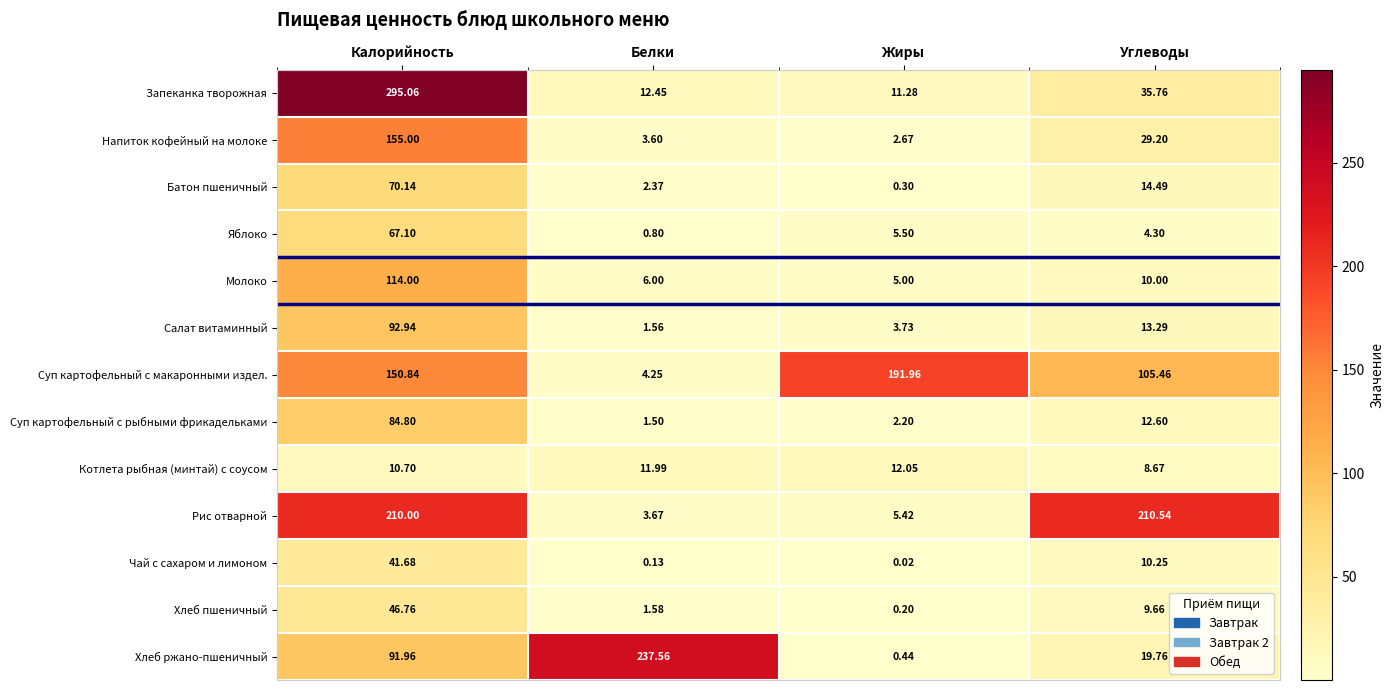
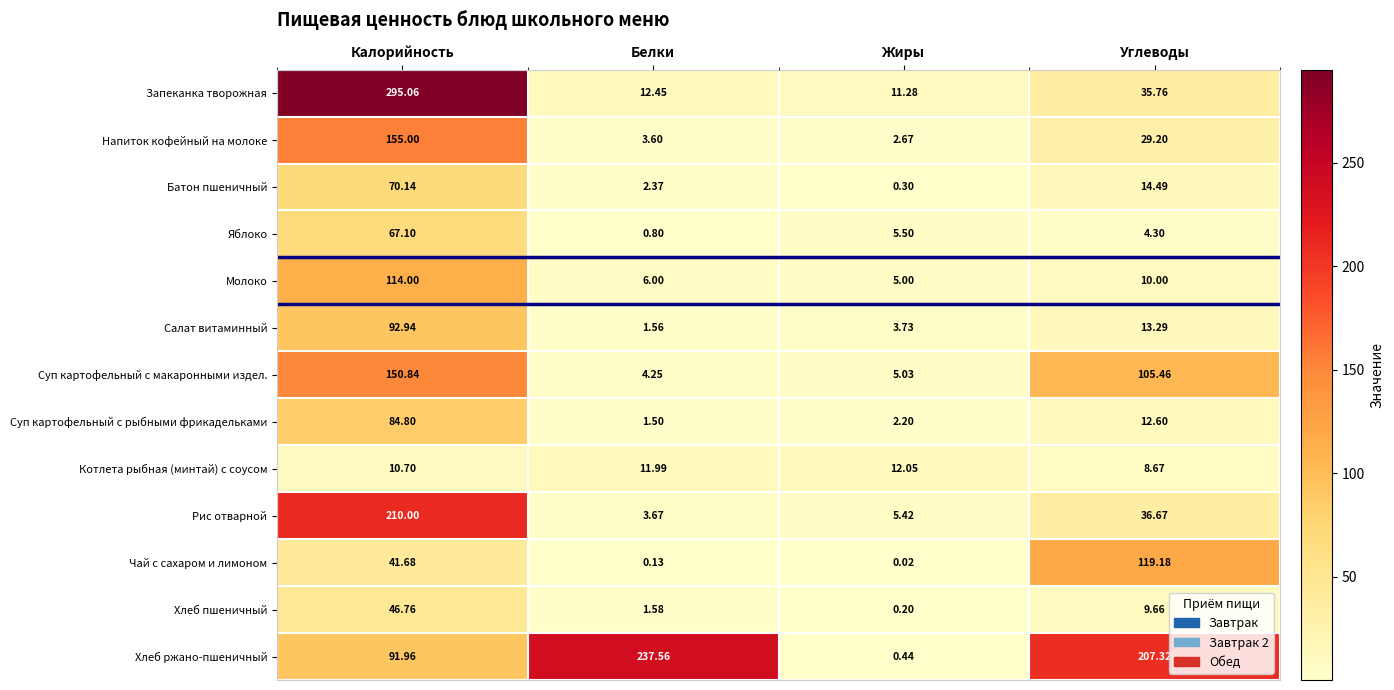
  {
    "Запеканка творожная": {
      "Калорийность": 295.06,
      "Белки": 12.45,
      "Жиры": 11.28,
      "Углеводы": 35.76
    },
    "Напиток кофейный на молоке": {
      "Калорийность": 155.00,
      "Белки": 3.60,
      "Жиры": 2.67,
      "Углеводы": 29.20
    },
    "Батон пшеничный": {
      "Калорийность": 70.14,
      "Белки": 2.37,
      "Жиры": 0.30,
      "Углеводы": 14.49
    },
    "Яблоко": {
      "Калорийность": 67.10,
      "Белки": 0.80,
      "Жиры": 5.50,
      "Углеводы": 4.30
    },
    "Молоко": {
      "Калорийность": 114.00,
      "Белки": 6.00,
      "Жиры": 5.00,
      "Углеводы": 10.00
    },
    "Салат витаминный": {
      "Калорийность": 92.94,
      "Белки": 1.56,
      "Жиры": 3.73,
      "Углеводы": 13.29
    },
    "Суп картофельный с макаронными издел.": {
      "Калорийность": 150.84,
      "Белки": 4.25,
-     "Жиры": 191.96,
+     "Жиры": 5.03,
      "Углеводы": 105.46
    },
    "Суп картофельный с рыбными фрикадельками": {
      "Калорийность": 84.80,
      "Белки": 1.50,
      "Жиры": 2.20,
      "Углеводы": 12.60
    },
    "Котлета рыбная (минтай) с соусом": {
      "Калорийность": 10.70,
      "Белки": 11.99,
      "Жиры": 12.05,
      "Углеводы": 8.67
    },
    "Рис отварной": {
      "Калорийность": 210.00,
      "Белки": 3.67,
      "Жиры": 5.42,
-     "Углеводы": 210.54
+     "Углеводы": 36.67
    },
    "Чай с сахаром и лимоном": {
      "Калорийность": 41.68,
      "Белки": 0.13,
      "Жиры": 0.02,
-     "Углеводы": 10.25
+     "Углеводы": 119.18
    },
    "Хлеб пшеничный": {
      "Калорийность": 46.76,
      "Белки": 1.58,
      "Жиры": 0.20,
      "Углеводы": 9.66
    },
    "Хлеб ржано-пшеничный": {
      "Калорийность": 91.96,
      "Белки": 237.56,
      "Жиры": 0.44,
-     "Углеводы": 19.76
+     "Углеводы": 207.32
    }
  }
